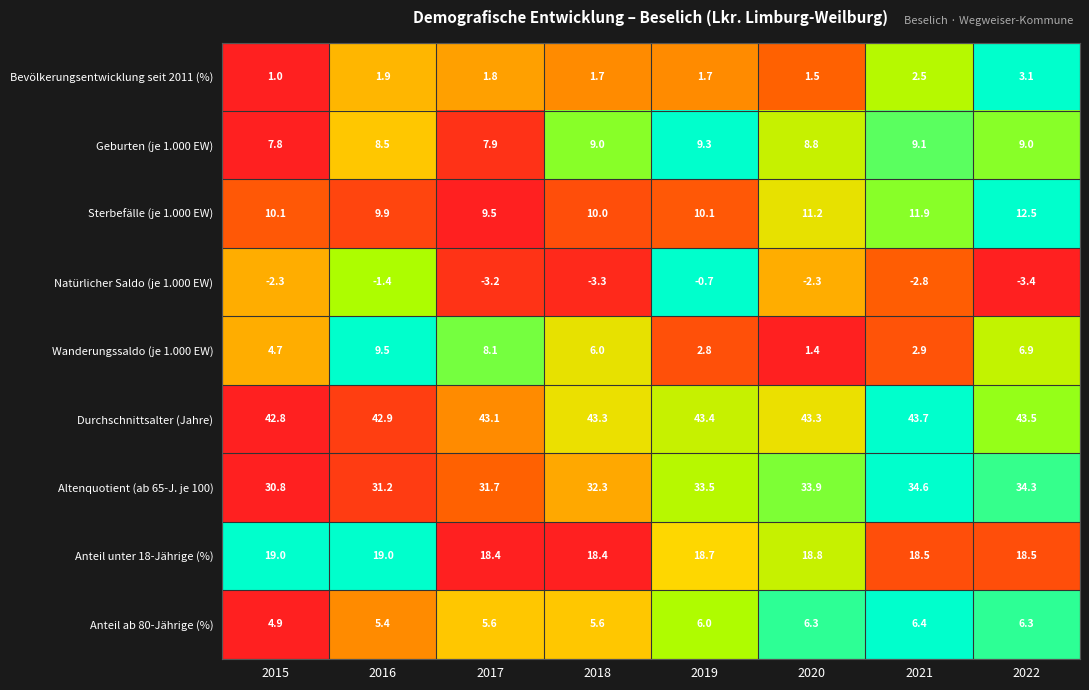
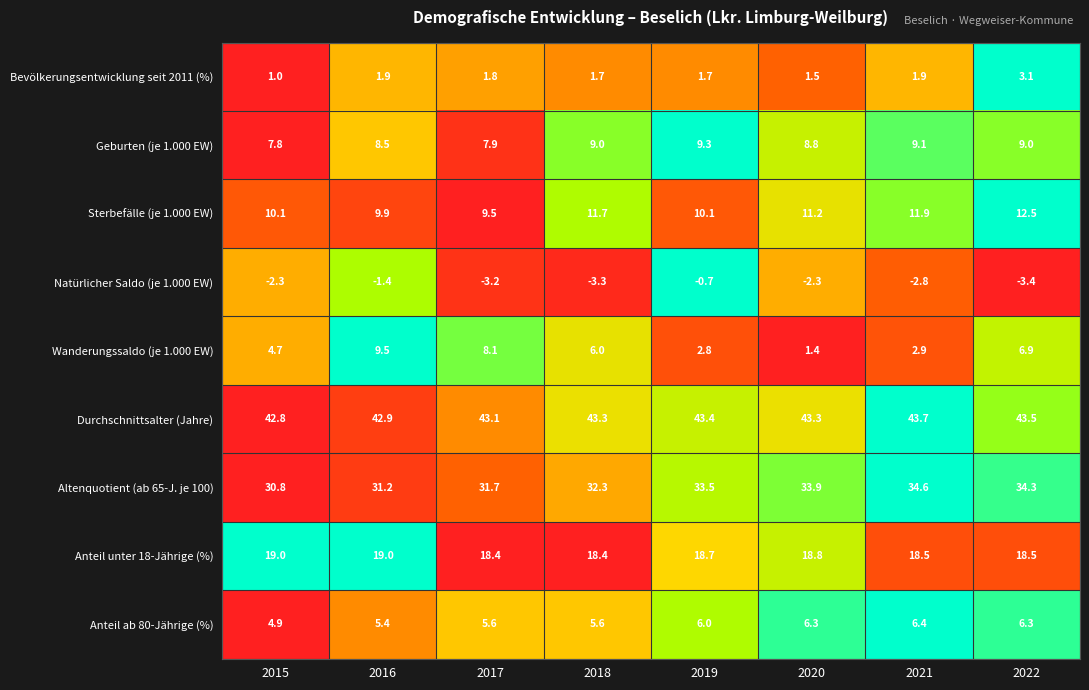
  {
    "Bevölkerungsentwicklung seit 2011 (%)": {
      "2015": 1.0,
      "2016": 1.9,
      "2017": 1.8,
      "2018": 1.7,
      "2019": 1.7,
      "2020": 1.5,
-     "2021": 2.5,
+     "2021": 1.9,
      "2022": 3.1
    },
    "Geburten (je 1.000 EW)": {
      "2015": 7.8,
      "2016": 8.5,
      "2017": 7.9,
      "2018": 9.0,
      "2019": 9.3,
      "2020": 8.8,
      "2021": 9.1,
      "2022": 9.0
    },
    "Sterbefälle (je 1.000 EW)": {
      "2015": 10.1,
      "2016": 9.9,
      "2017": 9.5,
-     "2018": 10.0,
+     "2018": 11.7,
      "2019": 10.1,
      "2020": 11.2,
      "2021": 11.9,
      "2022": 12.5
    },
    "Natürlicher Saldo (je 1.000 EW)": {
      "2015": -2.3,
      "2016": -1.4,
      "2017": -3.2,
      "2018": -3.3,
      "2019": -0.7,
      "2020": -2.3,
      "2021": -2.8,
      "2022": -3.4
    },
    "Wanderungssaldo (je 1.000 EW)": {
      "2015": 4.7,
      "2016": 9.5,
      "2017": 8.1,
      "2018": 6.0,
      "2019": 2.8,
      "2020": 1.4,
      "2021": 2.9,
      "2022": 6.9
    },
    "Durchschnittsalter (Jahre)": {
      "2015": 42.8,
      "2016": 42.9,
      "2017": 43.1,
      "2018": 43.3,
      "2019": 43.4,
      "2020": 43.3,
      "2021": 43.7,
      "2022": 43.5
    },
    "Altenquotient (ab 65-J. je 100)": {
      "2015": 30.8,
      "2016": 31.2,
      "2017": 31.7,
      "2018": 32.3,
      "2019": 33.5,
      "2020": 33.9,
      "2021": 34.6,
      "2022": 34.3
    },
    "Anteil unter 18-Jährige (%)": {
      "2015": 19.0,
      "2016": 19.0,
      "2017": 18.4,
      "2018": 18.4,
      "2019": 18.7,
      "2020": 18.8,
      "2021": 18.5,
      "2022": 18.5
    },
    "Anteil ab 80-Jährige (%)": {
      "2015": 4.9,
      "2016": 5.4,
      "2017": 5.6,
      "2018": 5.6,
      "2019": 6.0,
      "2020": 6.3,
      "2021": 6.4,
      "2022": 6.3
    }
  }
